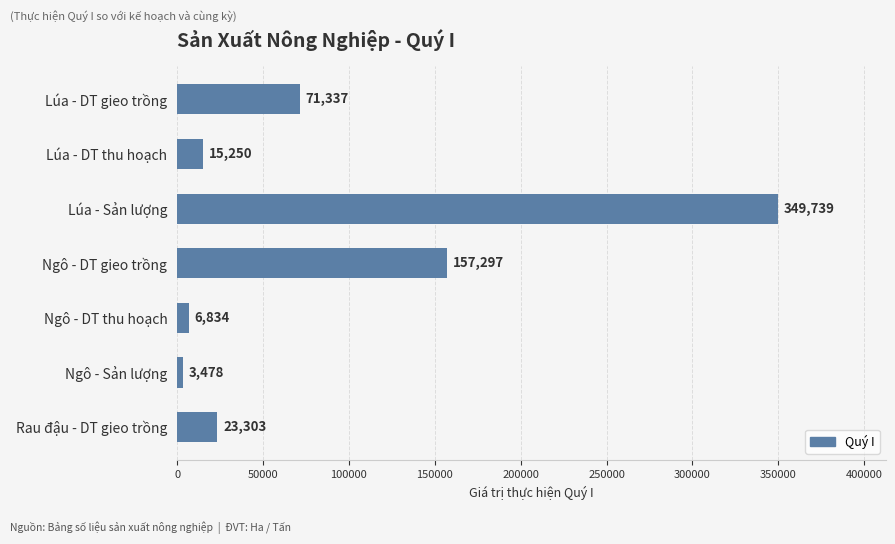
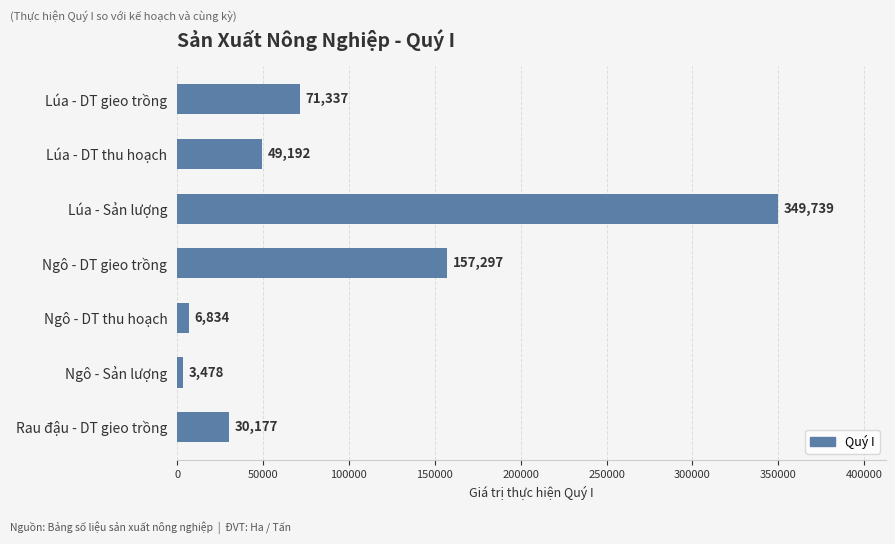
  {
    "Lúa - DT gieo trồng": "71,337",
-   "Lúa - DT thu hoạch": "15,250",
+   "Lúa - DT thu hoạch": "49,192",
    "Lúa - Sản lượng": "349,739",
    "Ngô - DT gieo trồng": "157,297",
    "Ngô - DT thu hoạch": "6,834",
    "Ngô - Sản lượng": "3,478",
-   "Rau đậu - DT gieo trồng": "23,303"
+   "Rau đậu - DT gieo trồng": "30,177"
  }
